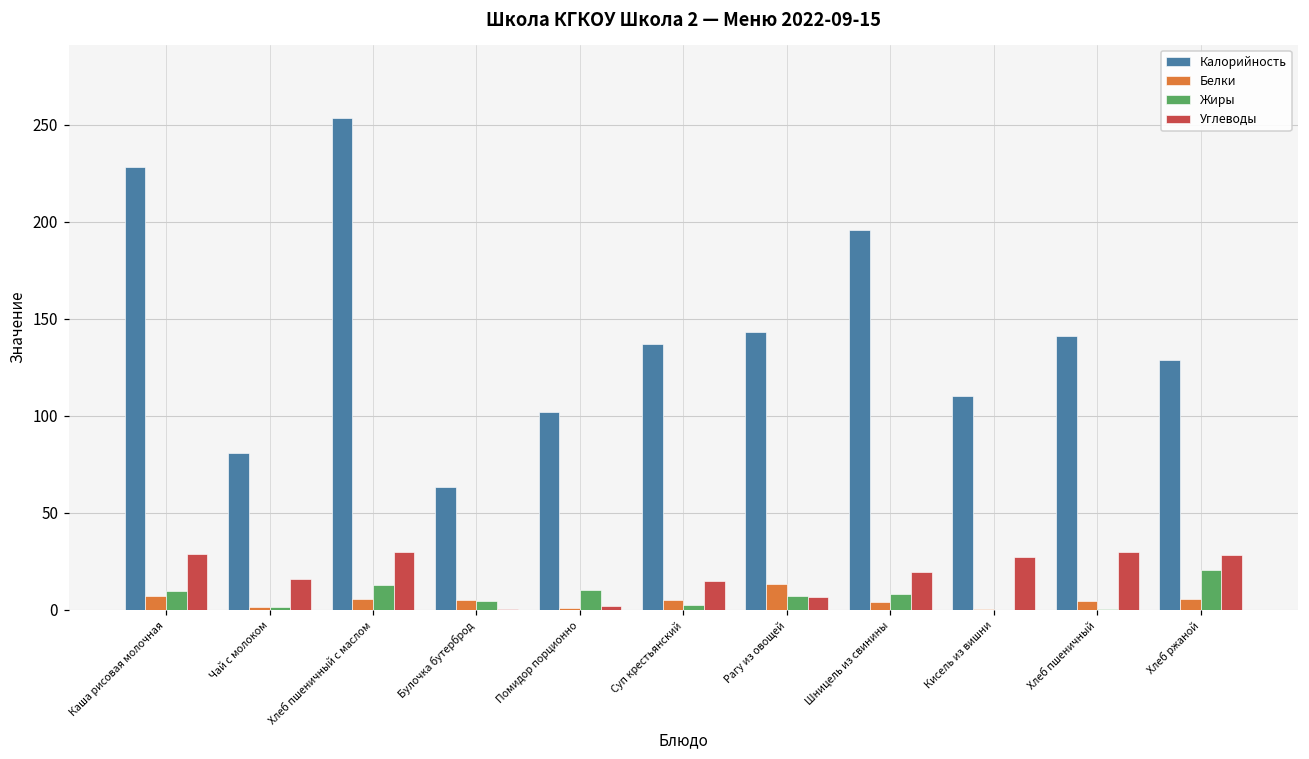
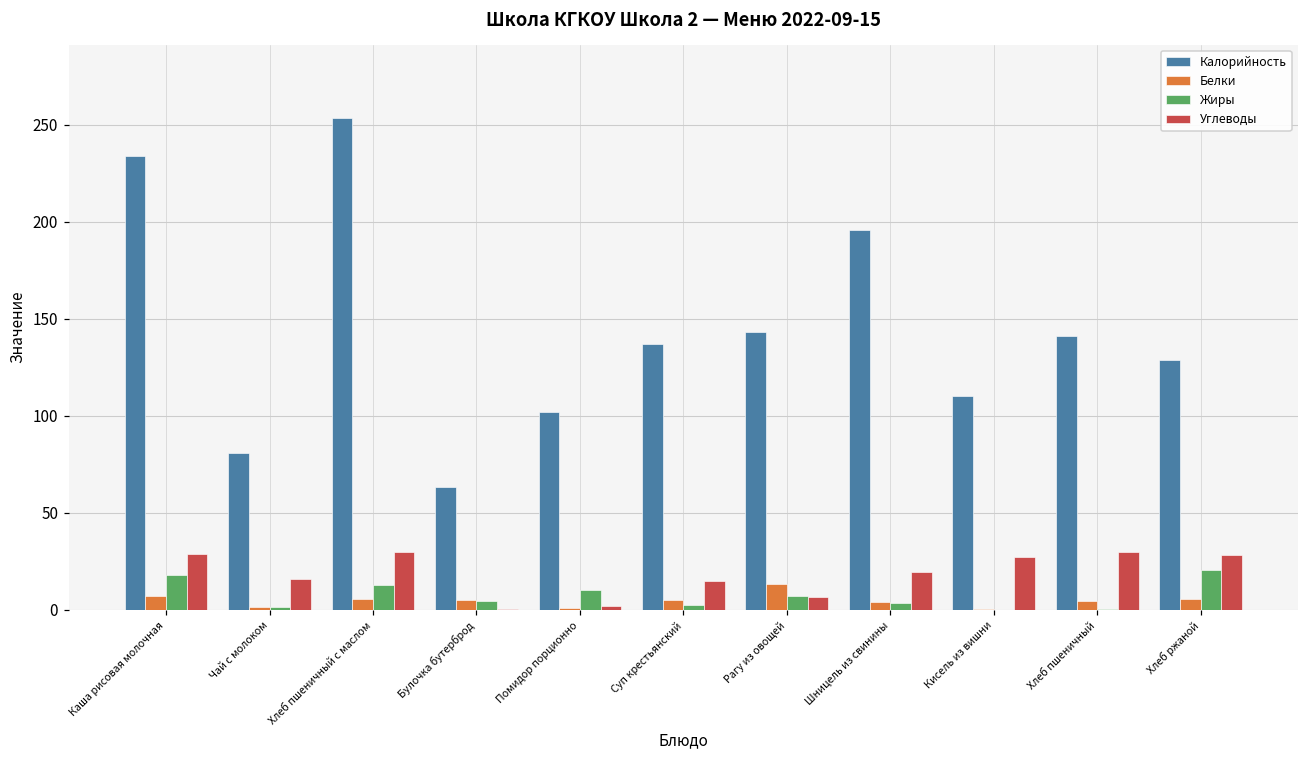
  {
    "Калорийность": {
-     "Каша рисовая молочная": 228,
+     "Каша рисовая молочная": 234,
      "Чай с молоком": 81,
      "Хлеб пшеничный с маслом": 253,
      "Булочка бутерброд": 63,
      "Помидор порционно": 102,
      "Суп крестьянский": 137,
      "Рагу из овощей": 143,
      "Шницель из свинины": 196,
      "Кисель из вишни": 110,
      "Хлеб пшеничный": 141,
      "Хлеб ржаной": 129
    },
    "Жиры": {
-     "Каша рисовая молочная": 9,
+     "Каша рисовая молочная": 18,
      "Хлеб пшеничный с маслом": 13,
      "Булочка бутерброд": 5,
      "Помидор порционно": 10,
      "Суп крестьянский": 2,
      "Рагу из овощей": 7,
-     "Шницель из свинины": 8,
+     "Шницель из свинины": 3,
      "Кисель из вишни": 0,
      "Хлеб ржаной": 21
    }
  }
